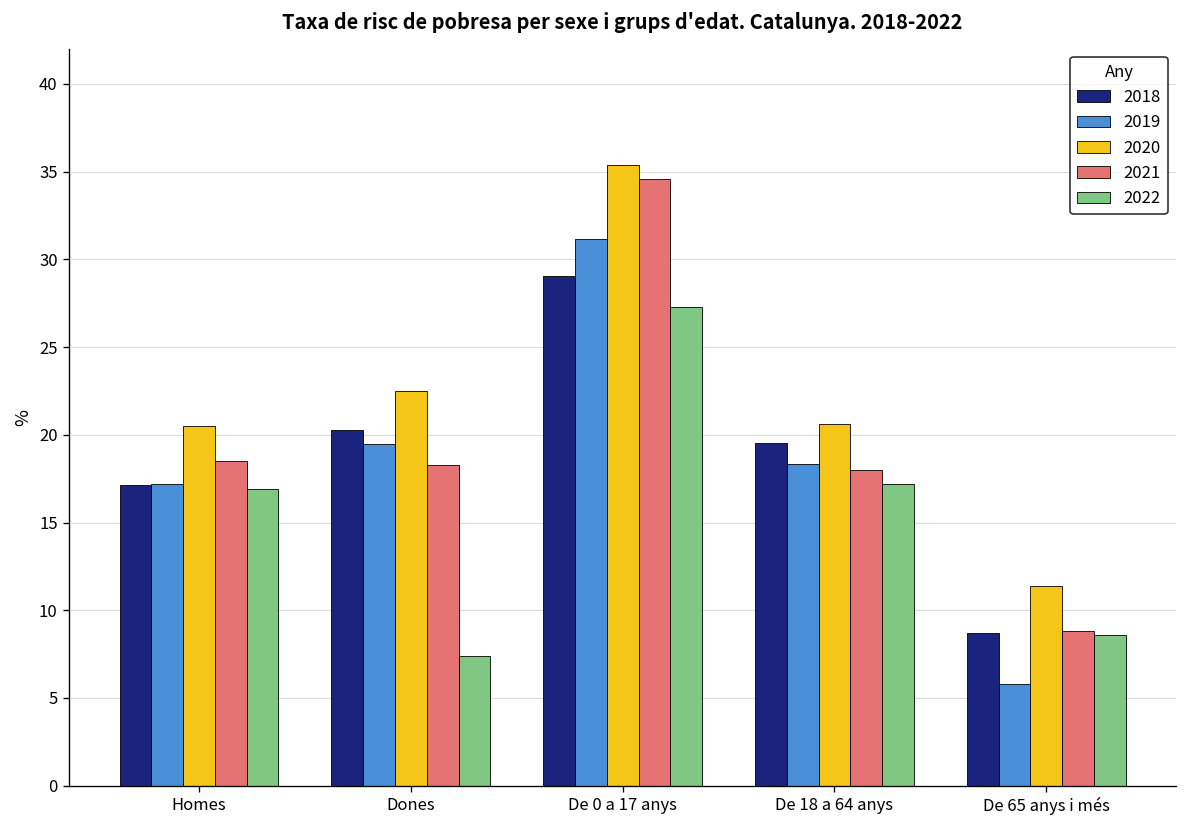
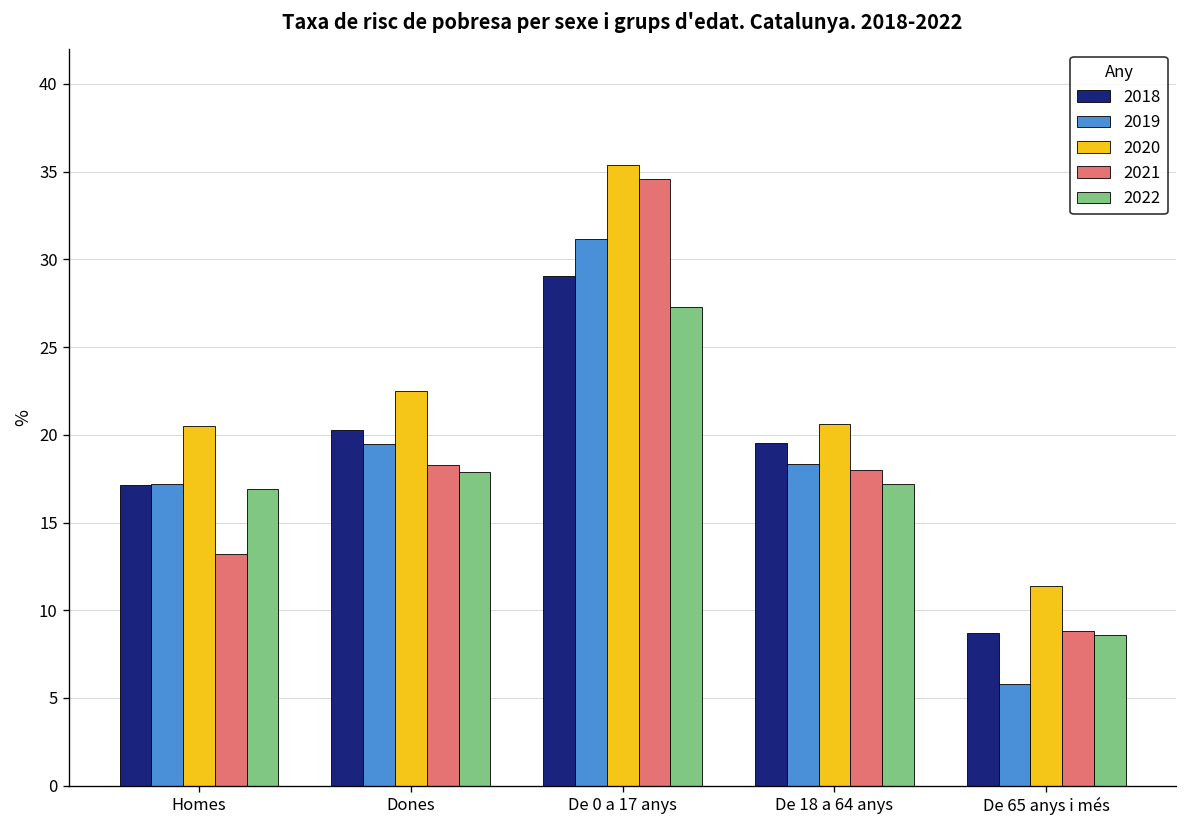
  {
    "2018": {
      "Homes": 17.2,
      "Dones": 20.3,
      "De 0 a 17 anys": 29.0,
      "De 18 a 64 anys": 19.6,
      "De 65 anys i més": 8.7
    },
    "2019": {
      "Homes": 17.2,
      "Dones": 19.5,
      "De 0 a 17 anys": 31.2,
      "De 18 a 64 anys": 18.3,
      "De 65 anys i més": 5.8
    },
    "2020": {
      "Homes": 20.5,
      "Dones": 22.5,
      "De 0 a 17 anys": 35.4,
      "De 18 a 64 anys": 20.6,
      "De 65 anys i més": 11.4
    },
    "2021": {
-     "Homes": 18.5,
+     "Homes": 13.2,
      "Dones": 18.3,
      "De 0 a 17 anys": 34.6,
      "De 18 a 64 anys": 18.0,
      "De 65 anys i més": 8.8
    },
    "2022": {
      "Homes": 16.9,
-     "Dones": 7.4,
+     "Dones": 17.9,
      "De 0 a 17 anys": 27.3,
      "De 18 a 64 anys": 17.2,
      "De 65 anys i més": 8.6
    }
  }
